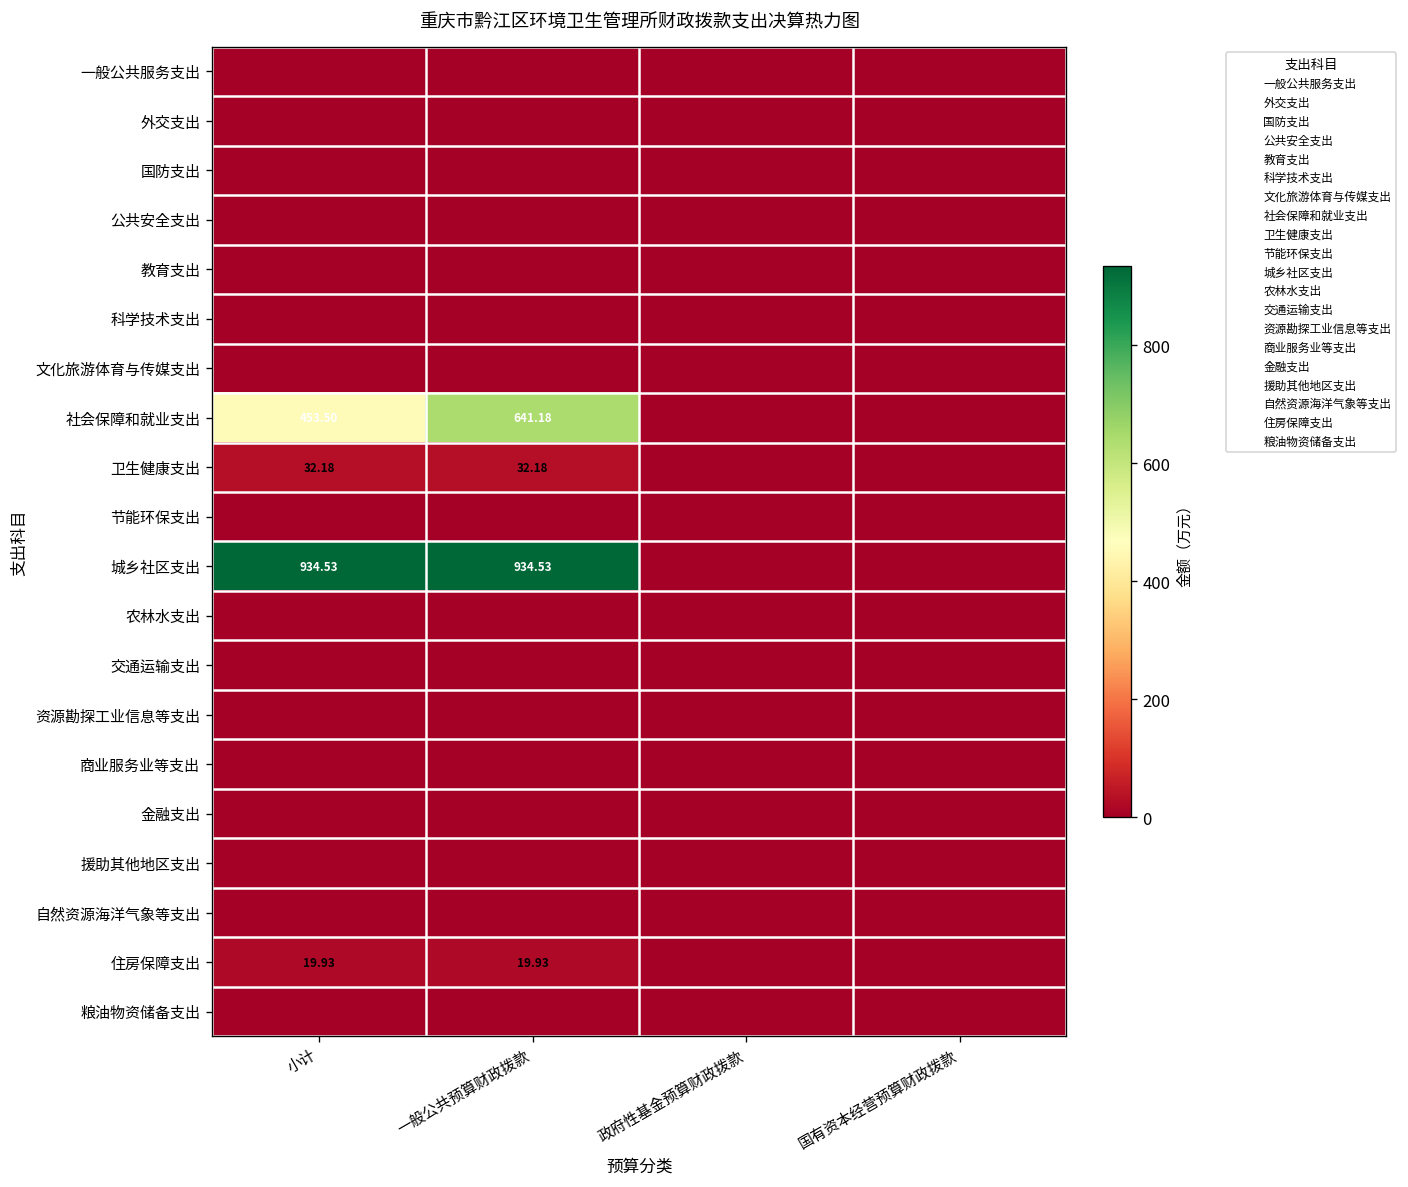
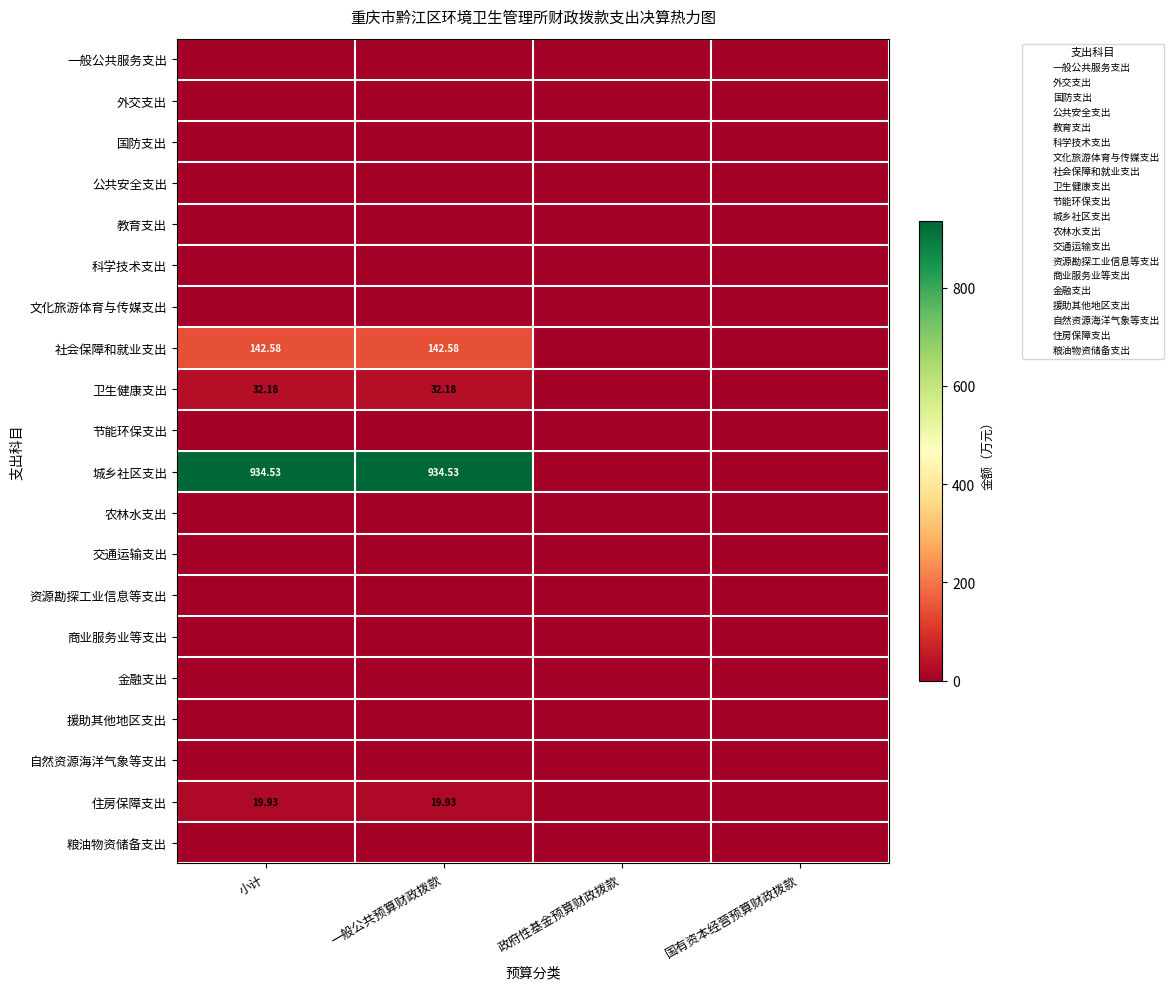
  {
    "社会保障和就业支出": {
-     "小计": 453.50,
-     "一般公共预算财政拨款": 641.18
+     "小计": 142.58,
+     "一般公共预算财政拨款": 142.58
    },
    "卫生健康支出": {
      "小计": 32.18,
      "一般公共预算财政拨款": 32.18
    },
    "城乡社区支出": {
      "小计": 934.53,
      "一般公共预算财政拨款": 934.53
    },
    "住房保障支出": {
      "小计": 19.93,
      "一般公共预算财政拨款": 19.93
    }
  }
